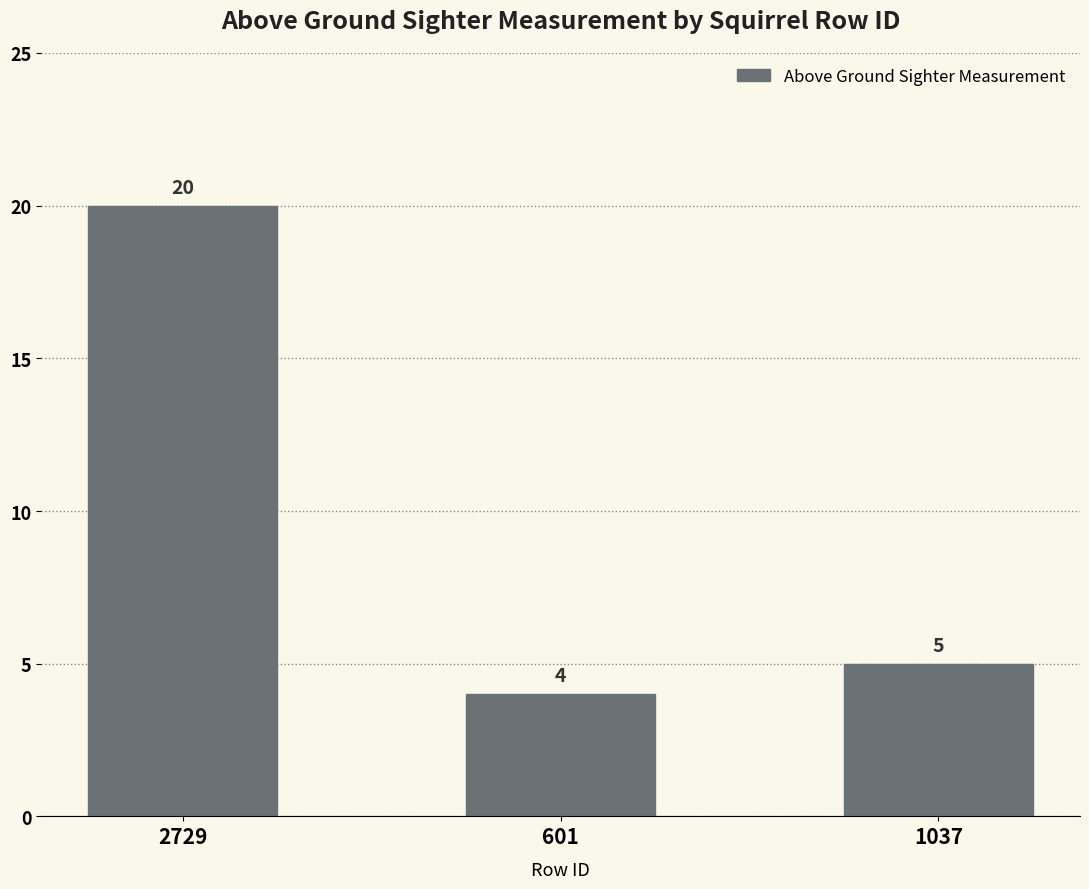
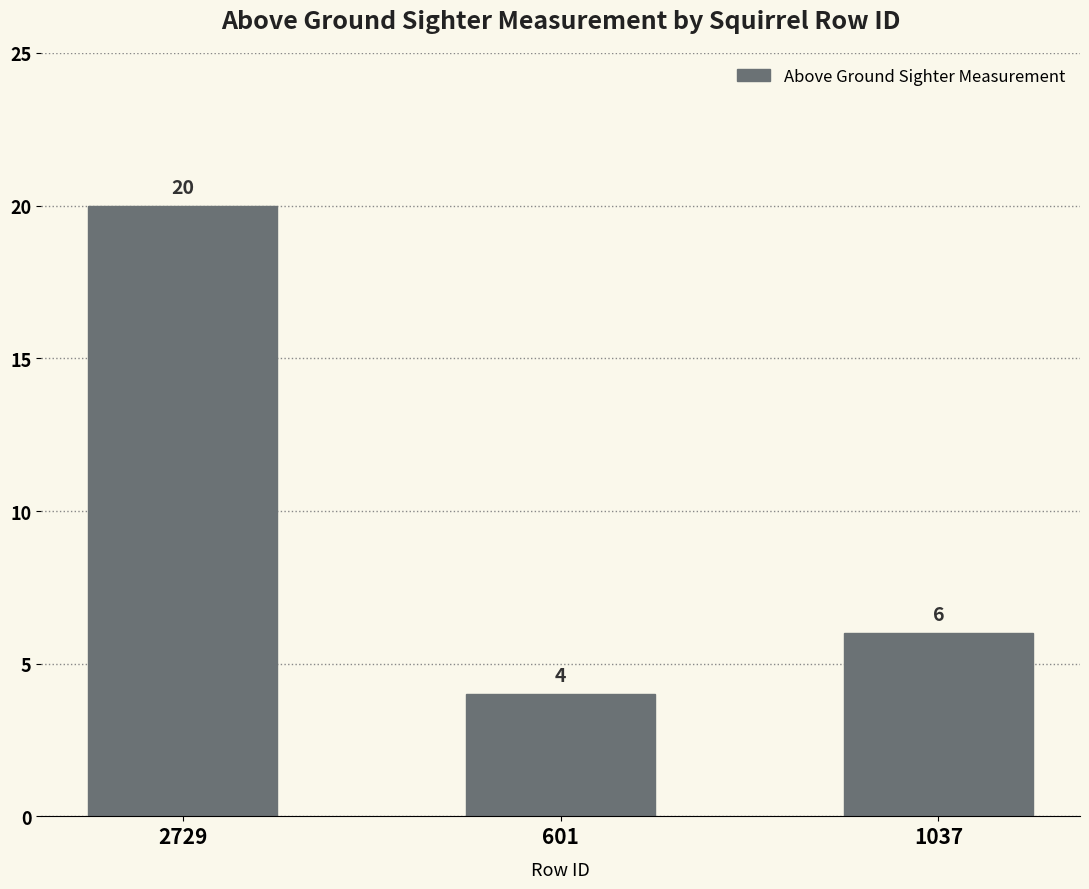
  {
    "2729": 20,
    "601": 4,
-   "1037": 5
+   "1037": 6
  }
